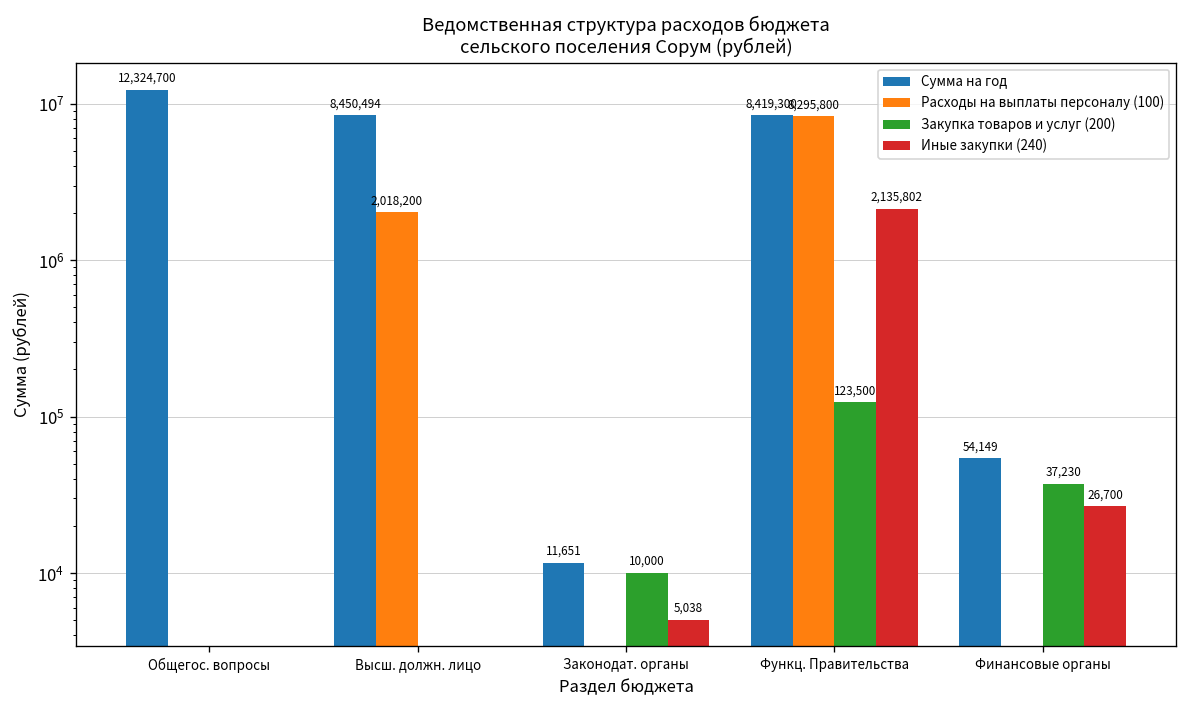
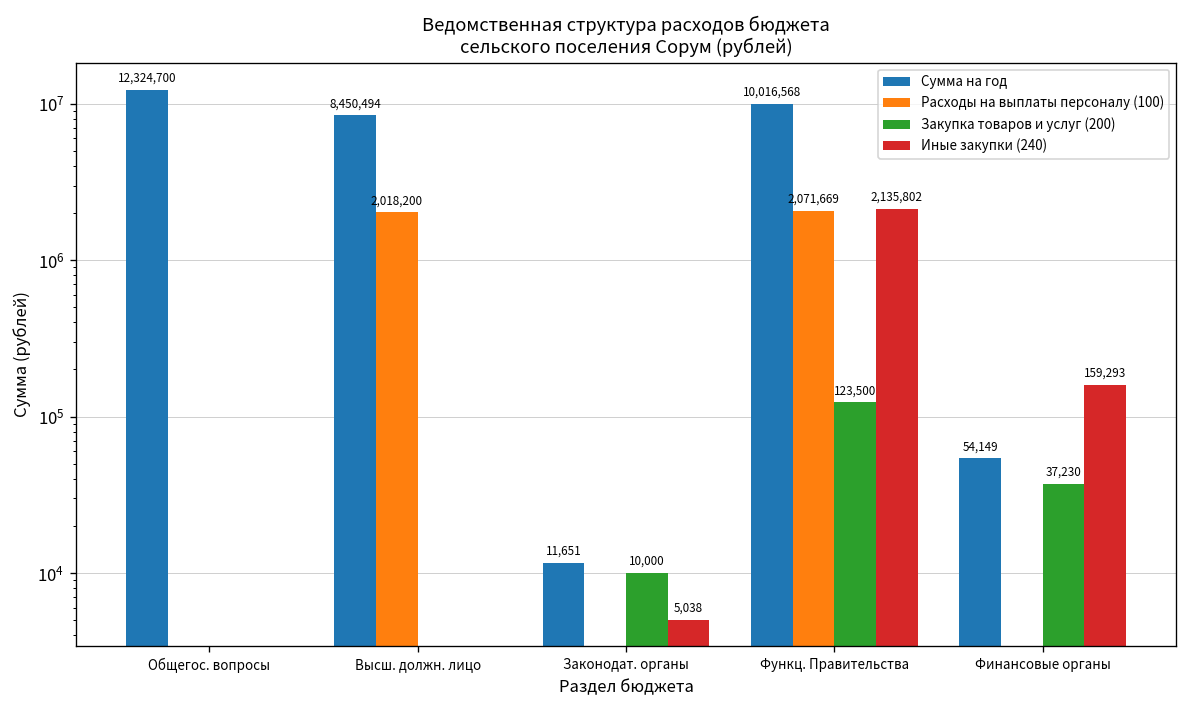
  {
    "Сумма на год": {
      "Общегос. вопросы": "12,324,700",
      "Высш. должн. лицо": "8,450,494",
      "Законодат. органы": "11,651",
-     "Функц. Правительства": "8,419,300",
+     "Функц. Правительства": "10,016,568",
      "Финансовые органы": "54,149"
    },
    "Расходы на выплаты персоналу (100)": {
      "Высш. должн. лицо": "2,018,200",
-     "Функц. Правительства": "8,295,800"
+     "Функц. Правительства": "2,071,669"
    },
    "Закупка товаров и услуг (200)": {
      "Законодат. органы": "10,000",
      "Функц. Правительства": "123,500",
      "Финансовые органы": "37,230"
    },
    "Иные закупки (240)": {
      "Законодат. органы": "5,038",
      "Функц. Правительства": "2,135,802",
-     "Финансовые органы": "26,700"
+     "Финансовые органы": "159,293"
    }
  }
